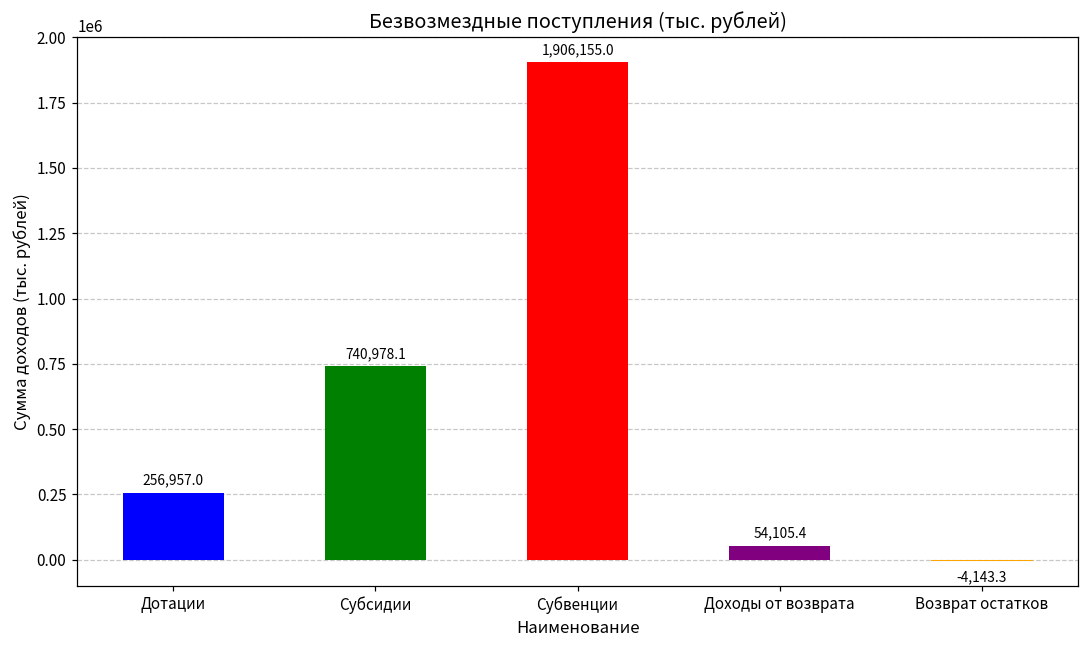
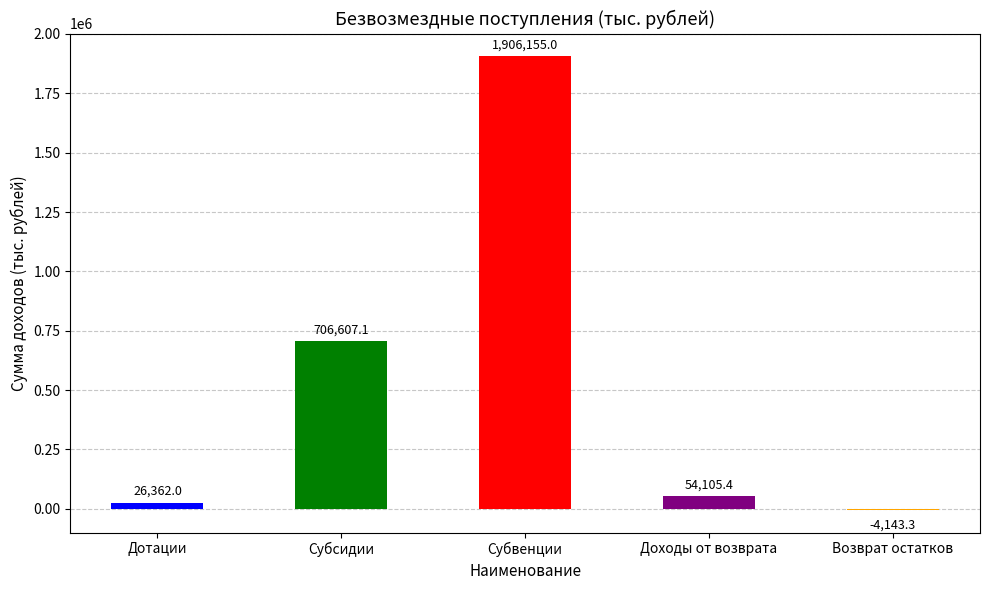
  {
-   "Дотации": "256,957.0",
-   "Субсидии": "740,978.1",
+   "Дотации": "26,362.0",
+   "Субсидии": "706,607.1",
    "Субвенции": "1,906,155.0",
    "Доходы от возврата": "54,105.4",
    "Возврат остатков": "-4,143.3"
  }
